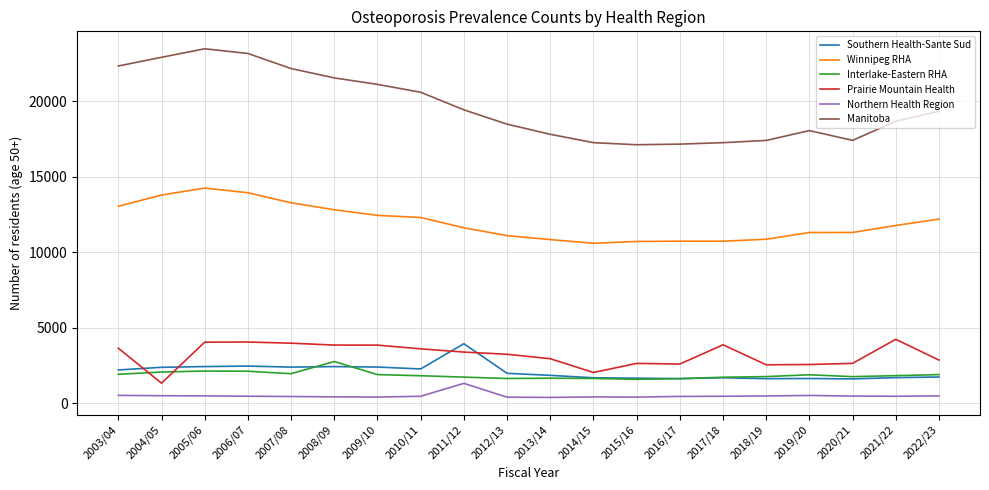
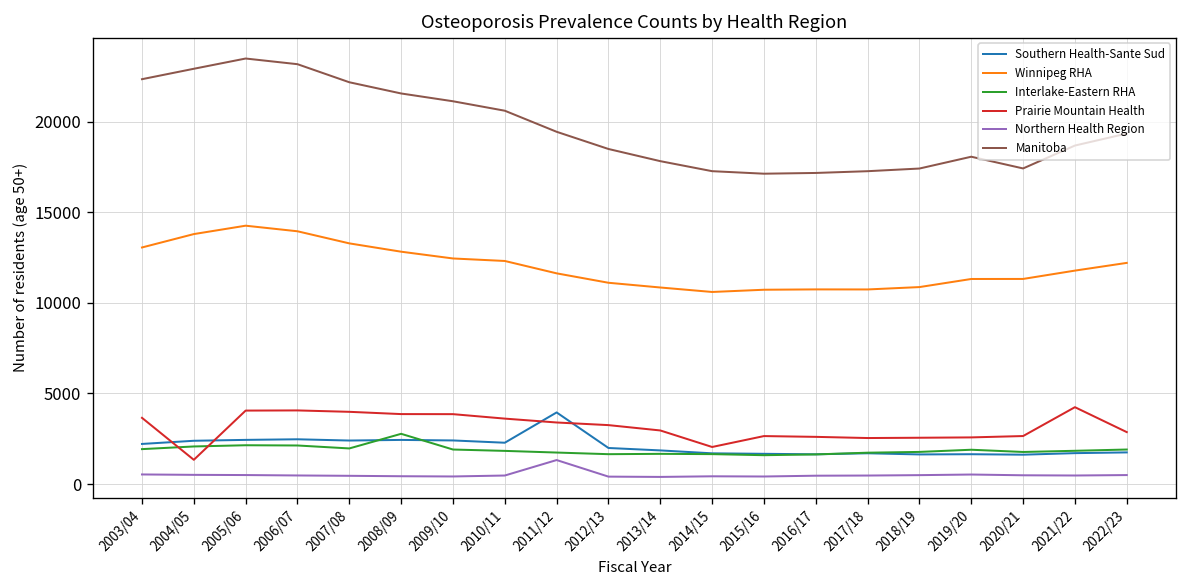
  {
    "Southern Health-Sante Sud": {
      "2003/04": 2200,
      "2004/05": 2400,
      "2005/06": 2400,
      "2006/07": 2500,
      "2007/08": 2400,
      "2008/09": 2400,
      "2009/10": 2400,
      "2010/11": 2300,
      "2011/12": 4000,
      "2012/13": 2000,
      "2013/14": 1900,
      "2019/20": 1600
    },
    "Winnipeg RHA": {
      "2003/04": 13100,
      "2004/05": 13800,
      "2005/06": 14300,
      "2006/07": 14000,
      "2007/08": 13300,
      "2008/09": 12800,
      "2009/10": 12500,
      "2010/11": 12300,
      "2011/12": 11600,
      "2012/13": 11100,
      "2013/14": 10800,
      "2014/15": 10600,
      "2015/16": 10700,
      "2016/17": 10700,
      "2017/18": 10700,
      "2018/19": 10900,
      "2019/20": 11300,
      "2020/21": 11300,
      "2021/22": 11800,
      "2022/23": 12200
    },
    "Interlake-Eastern RHA": {
      "2003/04": 1900,
      "2004/05": 2100,
      "2005/06": 2100,
      "2006/07": 2100,
      "2007/08": 2000,
      "2008/09": 2800,
      "2009/10": 1900,
      "2010/11": 1800,
      "2011/12": 1700,
      "2012/13": 1600,
      "2013/14": 1700,
      "2019/20": 1900
    },
    "Prairie Mountain Health": {
      "2003/04": 3700,
      "2004/05": 1300,
      "2005/06": 4100,
      "2006/07": 4100,
      "2007/08": 4000,
      "2008/09": 3900,
      "2009/10": 3900,
      "2010/11": 3600,
      "2011/12": 3400,
      "2012/13": 3300,
      "2013/14": 3000,
      "2014/15": 2000,
      "2015/16": 2600,
      "2016/17": 2600,
-     "2017/18": 3900,
+     "2017/18": 2500,
      "2018/19": 2600,
      "2019/20": 2600,
      "2020/21": 2600,
      "2021/22": 4200,
      "2022/23": 2900
    },
    "Northern Health Region": {
      "2003/04": 500,
      "2004/05": 500,
      "2005/06": 500,
      "2006/07": 500,
      "2007/08": 500,
      "2008/09": 400,
      "2009/10": 400,
      "2010/11": 500,
      "2011/12": 1300,
      "2012/13": 400,
      "2013/14": 400,
      "2014/15": 400,
      "2015/16": 400,
      "2016/17": 500,
      "2017/18": 500,
      "2018/19": 500,
      "2019/20": 500,
      "2020/21": 500,
      "2021/22": 500,
      "2022/23": 500
    },
    "Manitoba": {
      "2003/04": 22300,
      "2004/05": 22900,
      "2005/06": 23500,
      "2006/07": 23200,
      "2007/08": 22200,
      "2008/09": 21600,
      "2009/10": 21100,
      "2010/11": 20600,
      "2011/12": 19400,
      "2012/13": 18500,
      "2013/14": 17800,
      "2014/15": 17300,
      "2015/16": 17100,
      "2016/17": 17200,
      "2017/18": 17300,
      "2018/19": 17400,
      "2019/20": 18100,
      "2020/21": 17400
    }
  }
